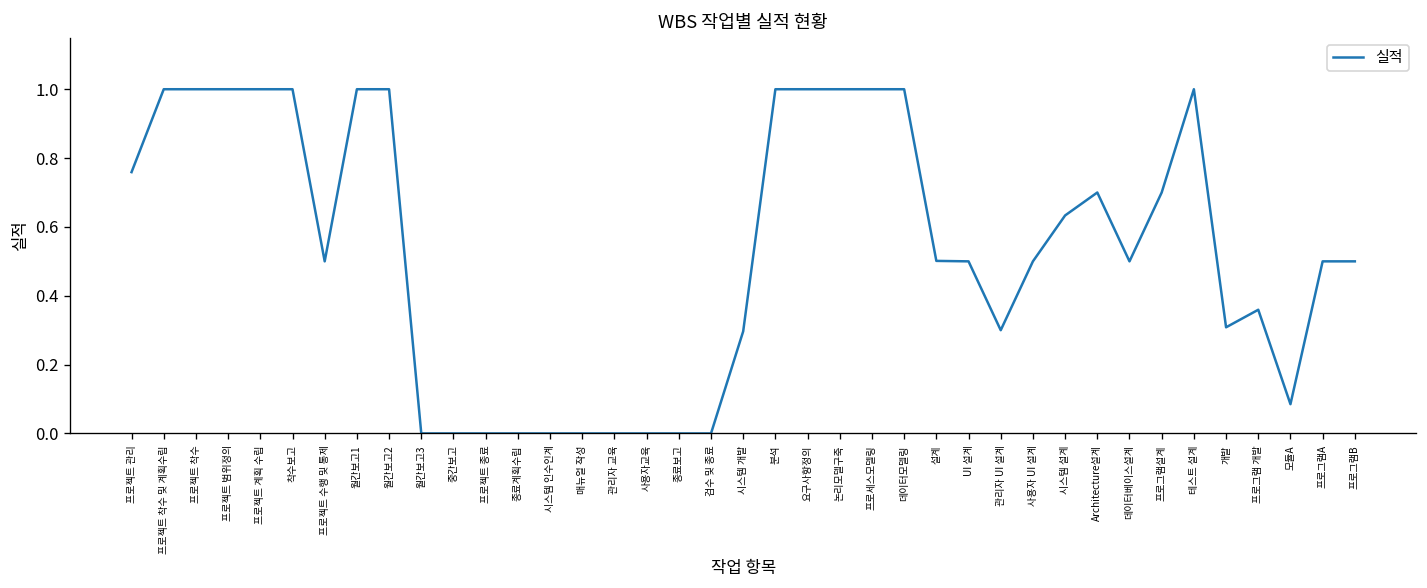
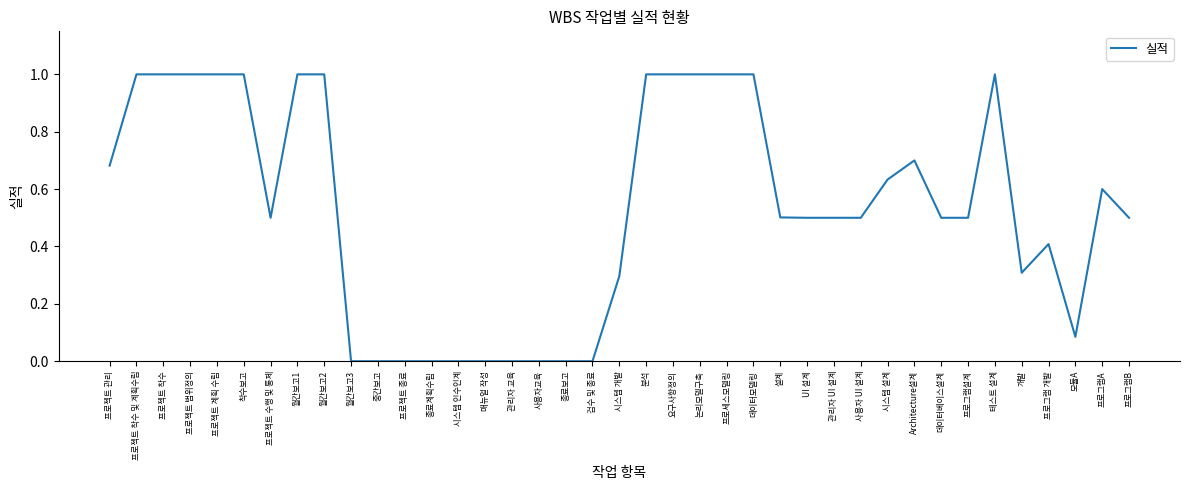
  {
-   "프로젝트 관리": 0.76,
+   "프로젝트 관리": 0.68,
    "프로젝트 착수 및 계획수립": 1.00,
    "프로젝트 착수": 1.00,
    "프로젝트 범위정의": 1.00,
    "프로젝트 계획 수립": 1.00,
    "착수보고": 1.00,
    "프로젝트 수행 및 통제": 0.50,
    "월간보고1": 1.00,
    "월간보고2": 1.00,
    "월간보고3": 0.00,
    "중간보고": 0.00,
    "프로젝트 종료": 0.00,
    "종료계획수립": 0.00,
    "시스템 인수인계": 0.00,
    "매뉴얼 작성": 0.00,
    "관리자 교육": 0.00,
    "사용자교육": 0.00,
    "종료보고": 0.00,
    "검수 및 종료": 0.00,
    "시스템 개발": 0.30,
    "분석": 1.00,
    "요구사항정의": 1.00,
    "논리모델구축": 1.00,
    "프로세스모델링": 1.00,
    "데이터모델링": 1.00,
    "설계": 0.50,
    "UI 설계": 0.50,
-   "관리자 UI 설계": 0.3,
+   "관리자 UI 설계": 0.5,
    "사용자 UI 설계": 0.50,
    "시스템 설계": 0.63,
    "Architecture설계": 0.70,
    "데이터베이스설계": 0.50,
-   "프로그램설계": 0.7,
+   "프로그램설계": 0.5,
    "테스트 설계": 1.00,
    "개발": 0.31,
-   "프로그램 개발": 0.36,
+   "프로그램 개발": 0.41,
    "모듈A": 0.09,
-   "프로그램A": 0.5,
+   "프로그램A": 0.6,
    "프로그램B": 0.50
  }
